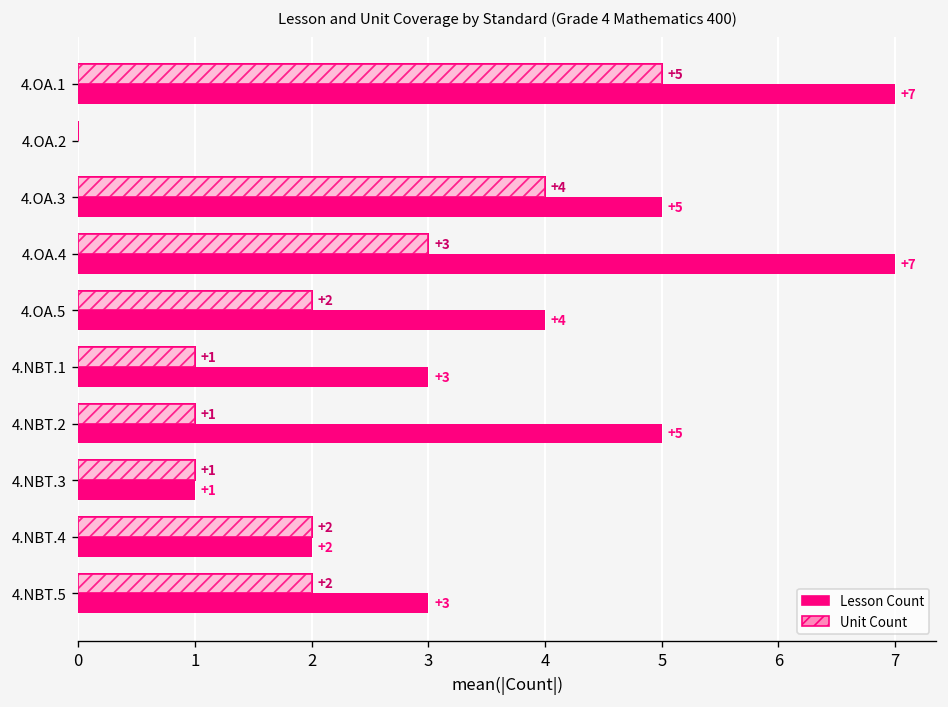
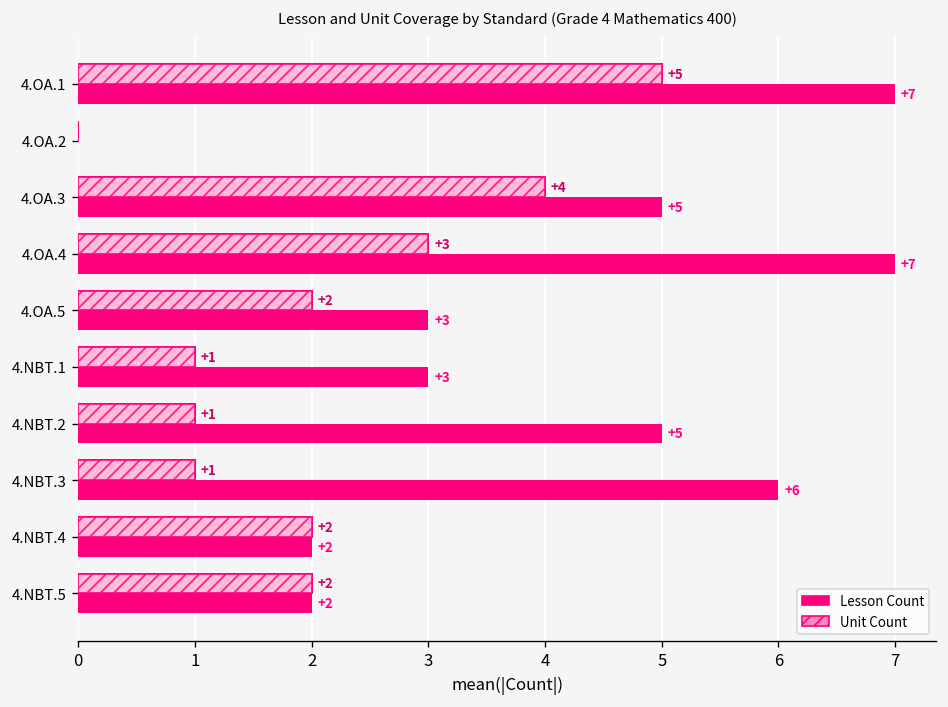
  {
    "Lesson Count": {
      "4.OA.1": "+7",
      "4.OA.3": "+5",
      "4.OA.4": "+7",
-     "4.OA.5": "+4",
+     "4.OA.5": "+3",
      "4.NBT.1": "+3",
      "4.NBT.2": "+5",
-     "4.NBT.3": "+1",
+     "4.NBT.3": "+6",
      "4.NBT.4": "+2",
-     "4.NBT.5": "+3"
+     "4.NBT.5": "+2"
    }
  }
